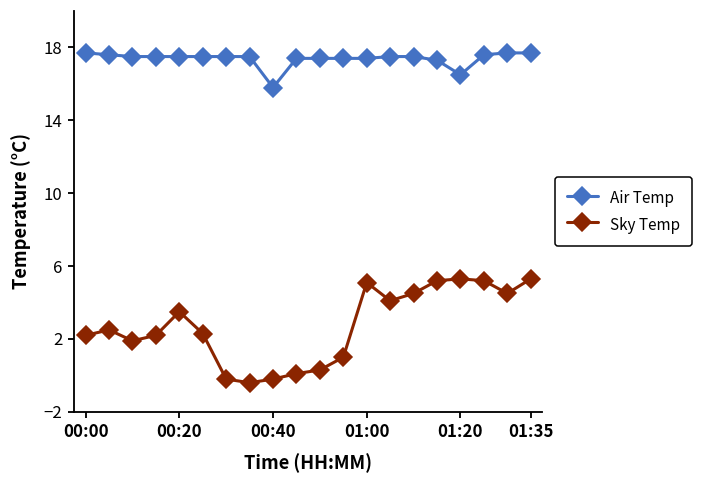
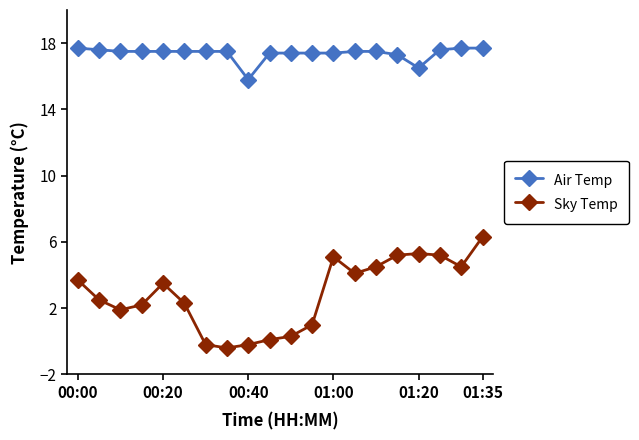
  {
    "Air Temp": {
      "00:00": 17.7,
      "00:20": 17.5,
      "00:40": 15.8,
      "01:00": 17.4,
      "01:20": 16.5,
      "01:35": 17.7
    },
    "Sky Temp": {
-     "00:00": 2.2,
+     "00:00": 3.7,
      "00:20": 3.5,
      "00:40": -0.2,
      "01:00": 5.1,
      "01:20": 5.3,
-     "01:35": 5.3
+     "01:35": 6.3
    }
  }
